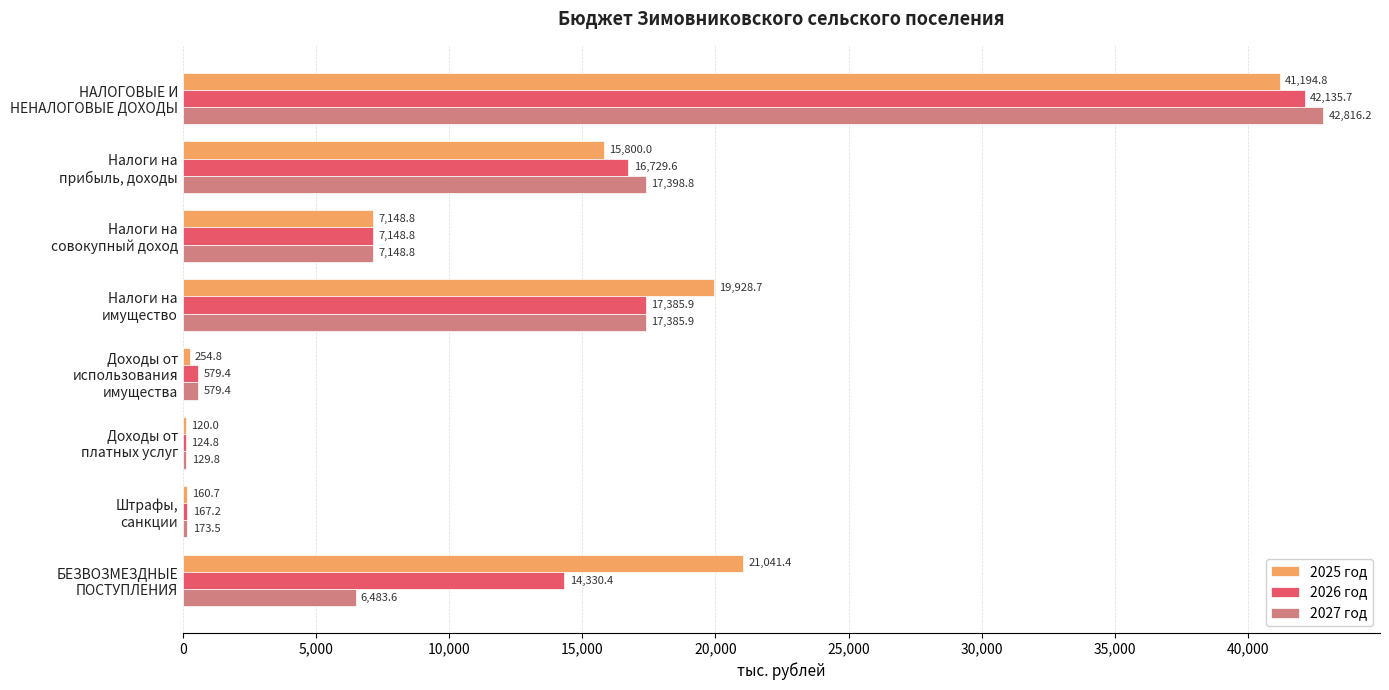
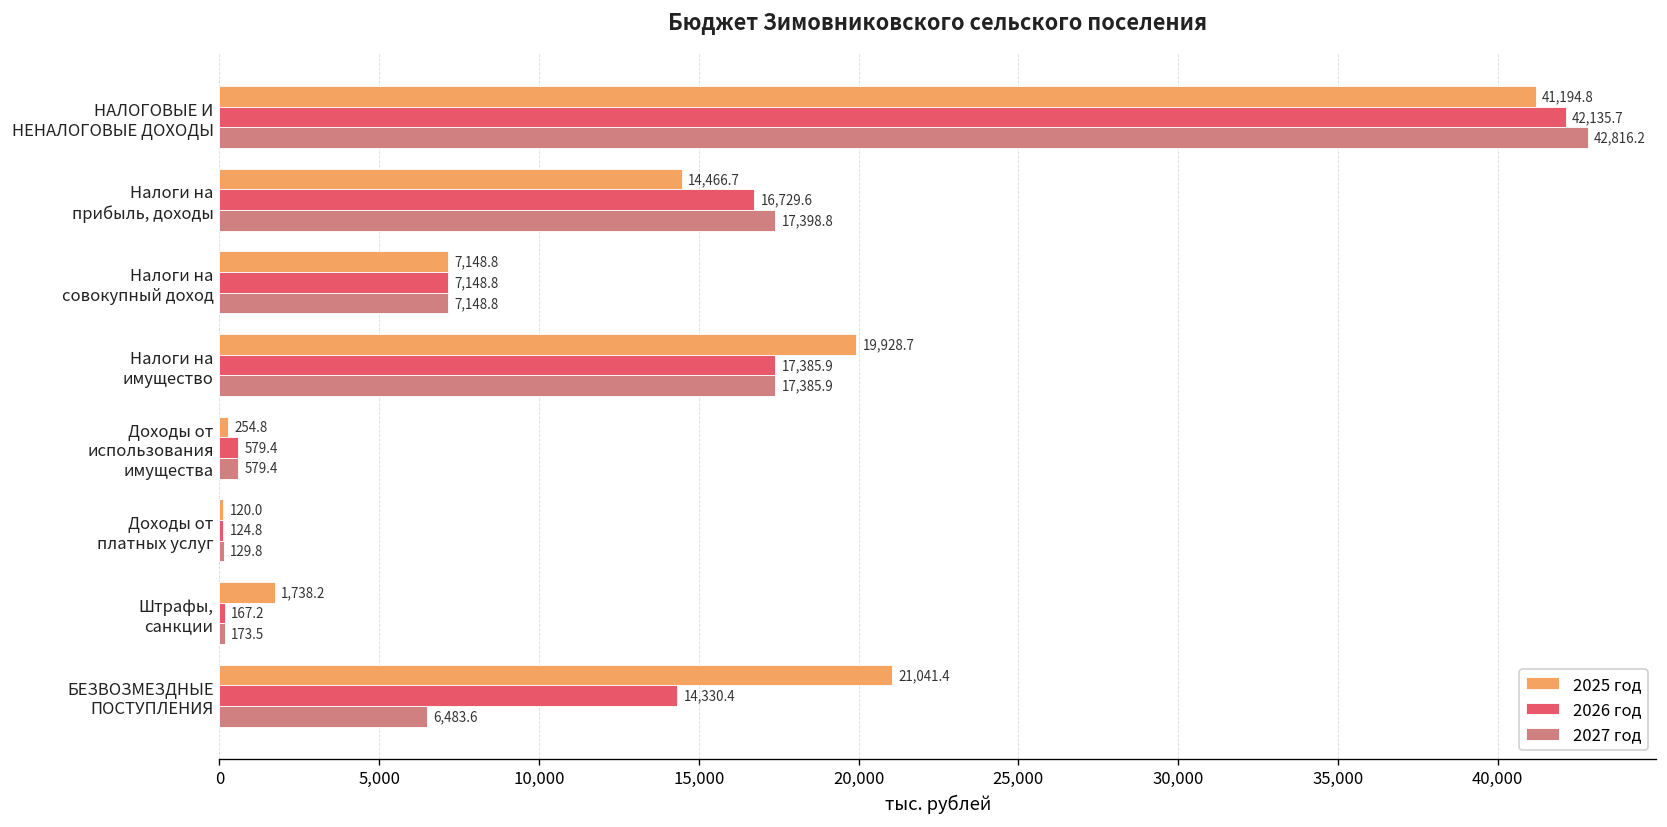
  {
    "2025 год": {
      "НАЛОГОВЫЕ И НЕНАЛОГОВЫЕ ДОХОДЫ": "41,194.8",
-     "Налоги на прибыль, доходы": "15,800.0",
+     "Налоги на прибыль, доходы": "14,466.7",
      "Налоги на совокупный доход": "7,148.8",
      "Налоги на имущество": "19,928.7",
      "Доходы от использования имущества": "254.8",
      "Доходы от платных услуг": "120.0",
-     "Штрафы, санкции": "160.7",
+     "Штрафы, санкции": "1,738.2",
      "БЕЗВОЗМЕЗДНЫЕ ПОСТУПЛЕНИЯ": "21,041.4"
    }
  }
